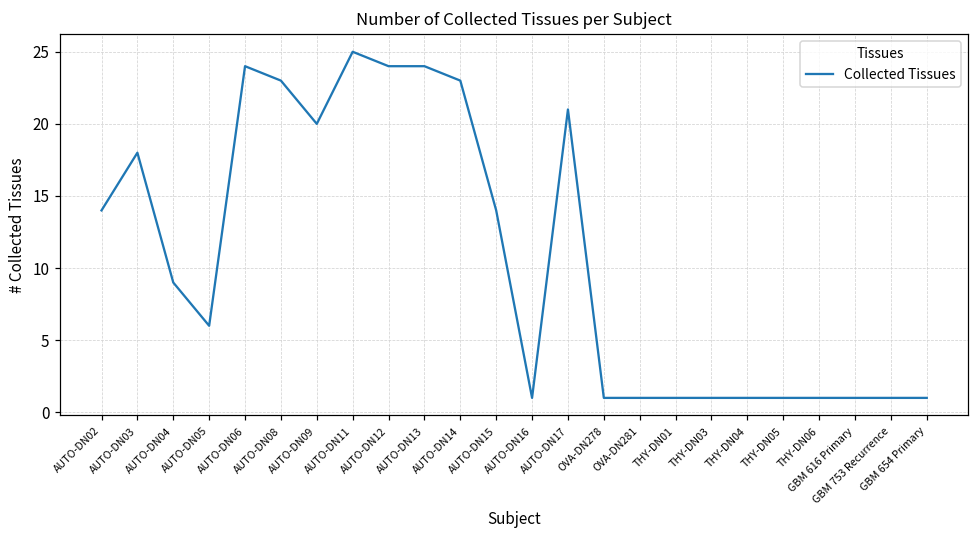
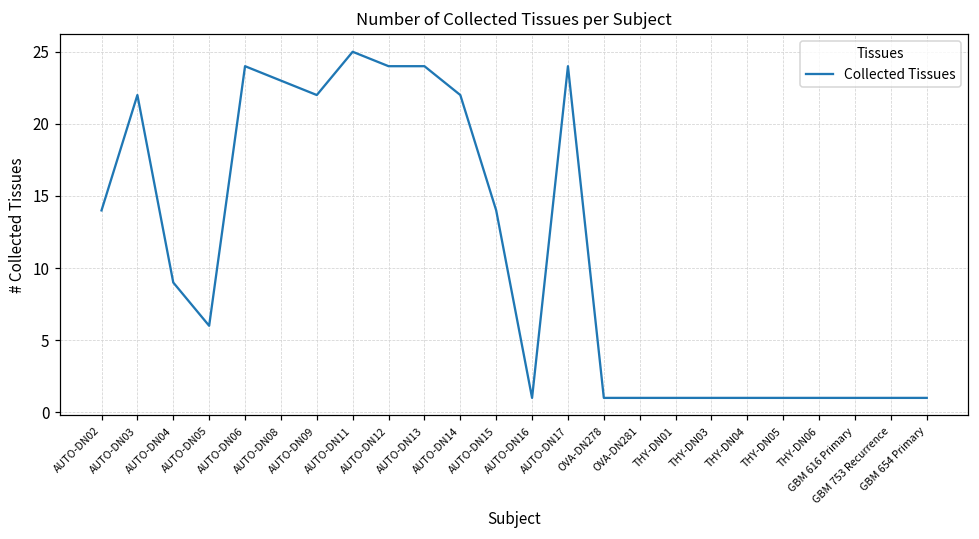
  {
    "AUTO-DN02": 14,
-   "AUTO-DN03": 18,
+   "AUTO-DN03": 22,
    "AUTO-DN04": 9,
    "AUTO-DN05": 6,
    "AUTO-DN06": 24,
    "AUTO-DN08": 23,
-   "AUTO-DN09": 20,
+   "AUTO-DN09": 22,
    "AUTO-DN11": 25,
    "AUTO-DN12": 24,
    "AUTO-DN13": 24,
-   "AUTO-DN14": 23,
+   "AUTO-DN14": 22,
    "AUTO-DN15": 14,
    "AUTO-DN16": 1,
-   "AUTO-DN17": 21,
+   "AUTO-DN17": 24,
    "OVA-DN278": 1,
    "OVA-DN281": 1,
    "THY-DN01": 1,
    "THY-DN03": 1,
    "THY-DN04": 1,
    "THY-DN05": 1,
    "THY-DN06": 1,
    "GBM 616 Primary": 1,
    "GBM 753 Recurrence": 1,
    "GBM 654 Primary": 1
  }
